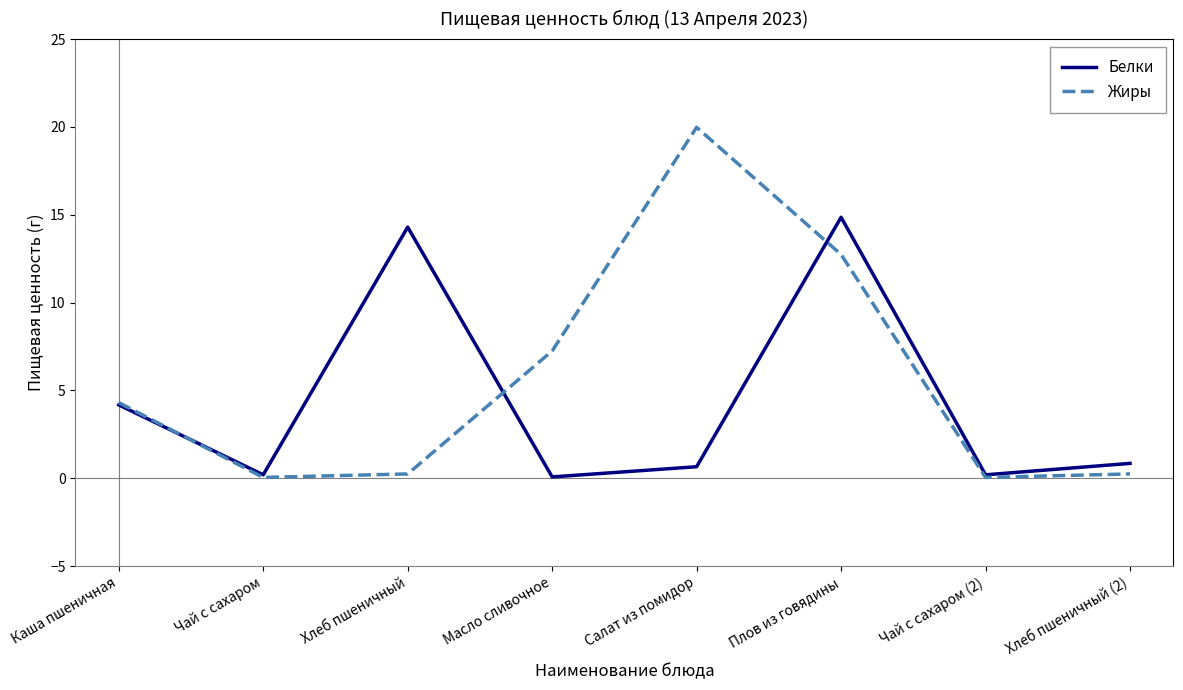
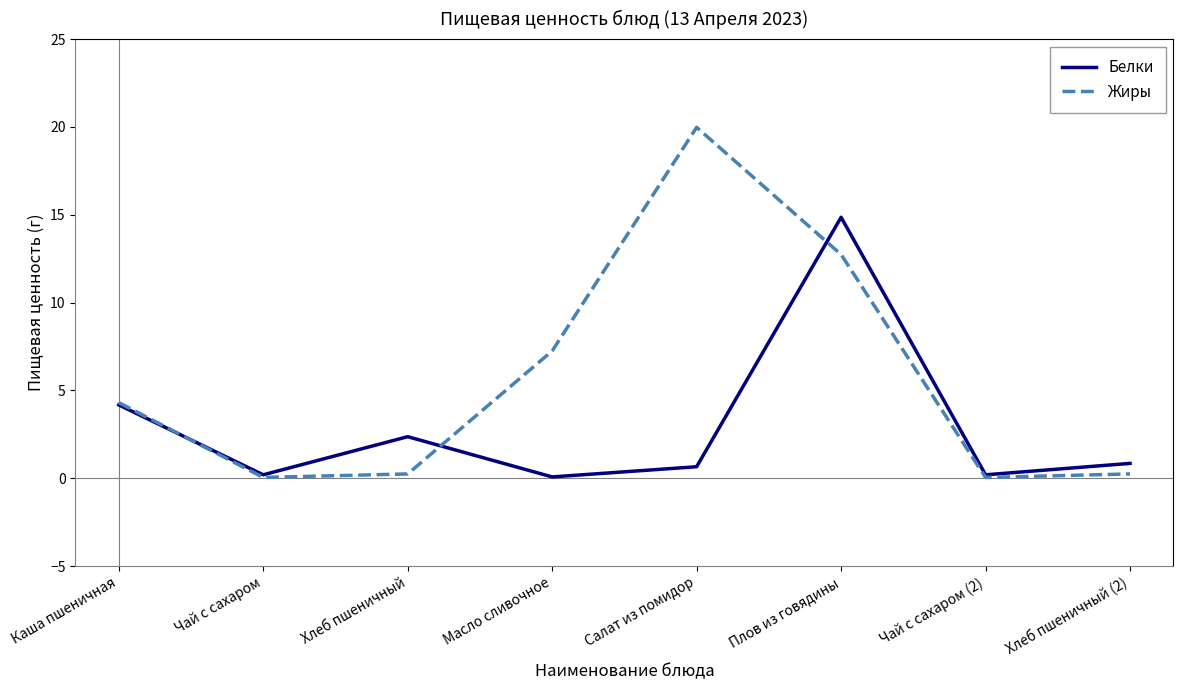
  {
    "Белки": {
      "Чай с сахаром": 0.2,
-     "Хлеб пшеничный": 14.3,
+     "Хлеб пшеничный": 2.4,
      "Масло сливочное": 0.1,
      "Салат из помидор": 0.7,
      "Плов из говядины": 14.9,
      "Чай с сахаром (2)": 0.2,
      "Хлеб пшеничный (2)": 0.9
    },
    "Жиры": {
      "Чай с сахаром": 0.1,
      "Хлеб пшеничный": 0.3,
      "Масло сливочное": 7.3,
      "Салат из помидор": 20.0,
      "Плов из говядины": 12.7,
      "Чай с сахаром (2)": 0.1,
      "Хлеб пшеничный (2)": 0.3
    }
  }
